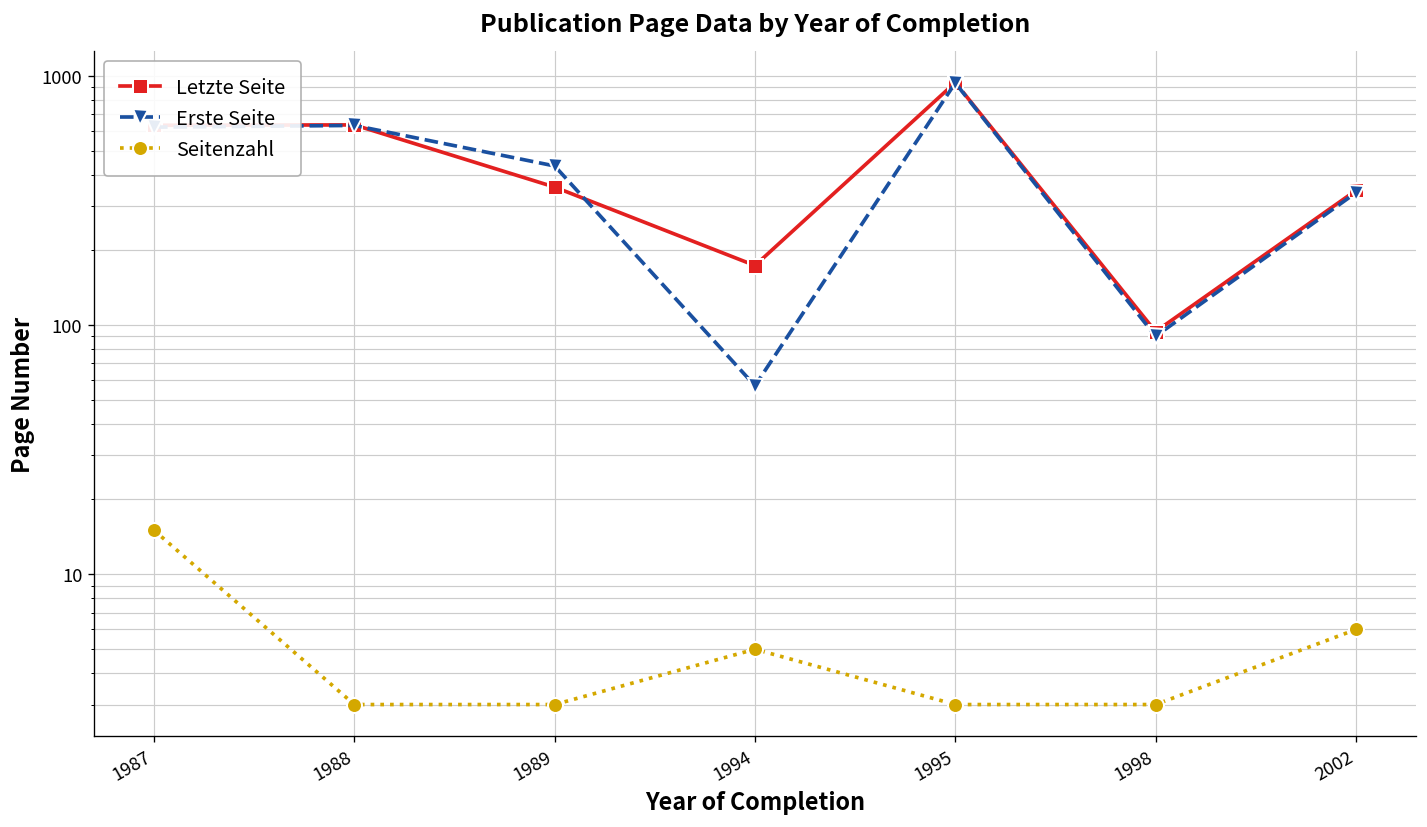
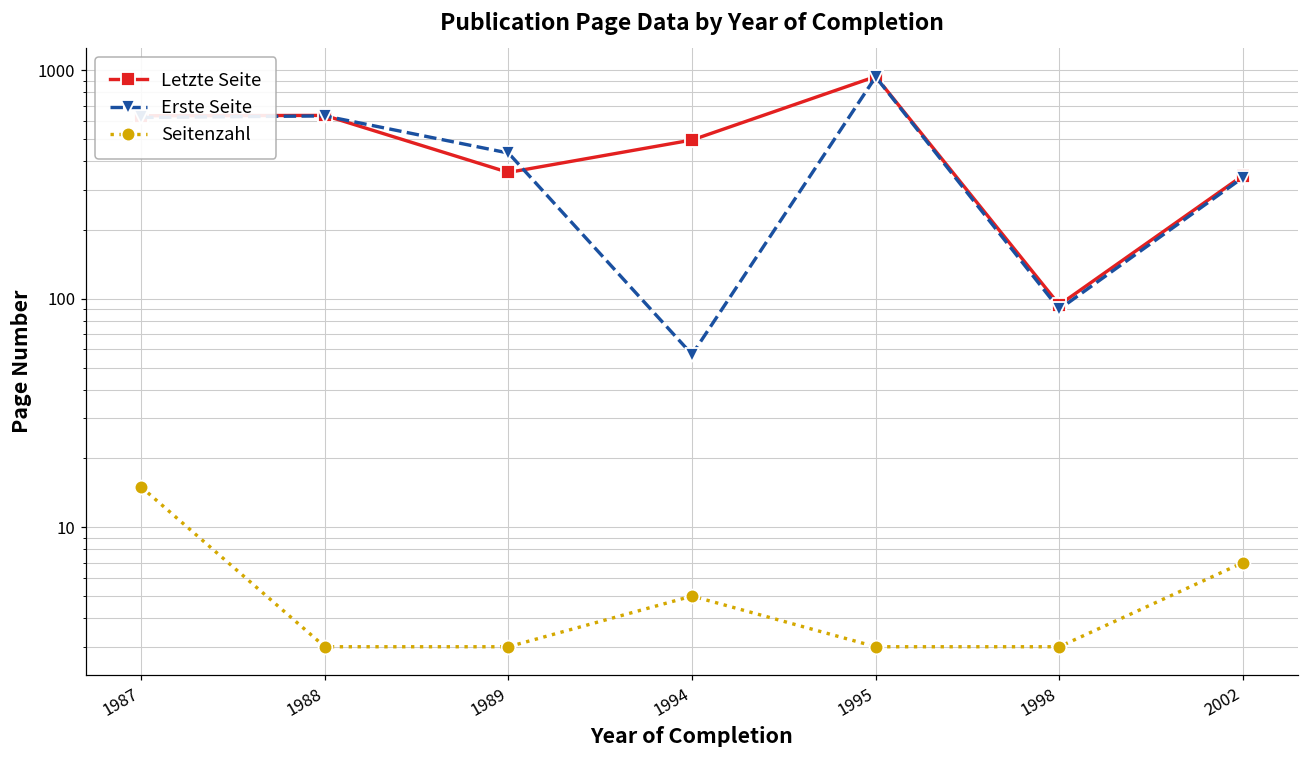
  {
    "Letzte Seite": {
      "1989": 360,
-     "1994": 170,
+     "1994": 500,
      "1998": 90
    },
    "Erste Seite": {
      "1989": 430,
      "1994": 57,
      "1998": 90
    },
    "Seitenzahl": {
      "1987": 15,
      "1988": 3,
      "1989": 3,
      "1994": 5,
      "1995": 3,
      "1998": 3,
-     "2002": 6
+     "2002": 7
    }
  }
